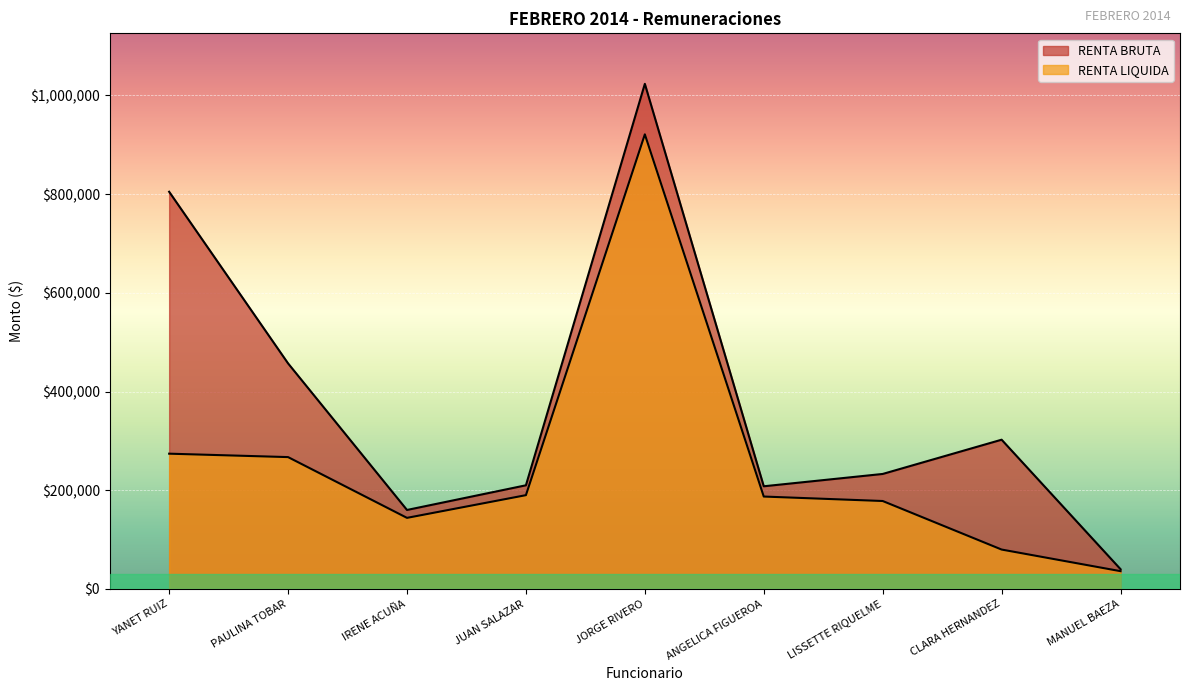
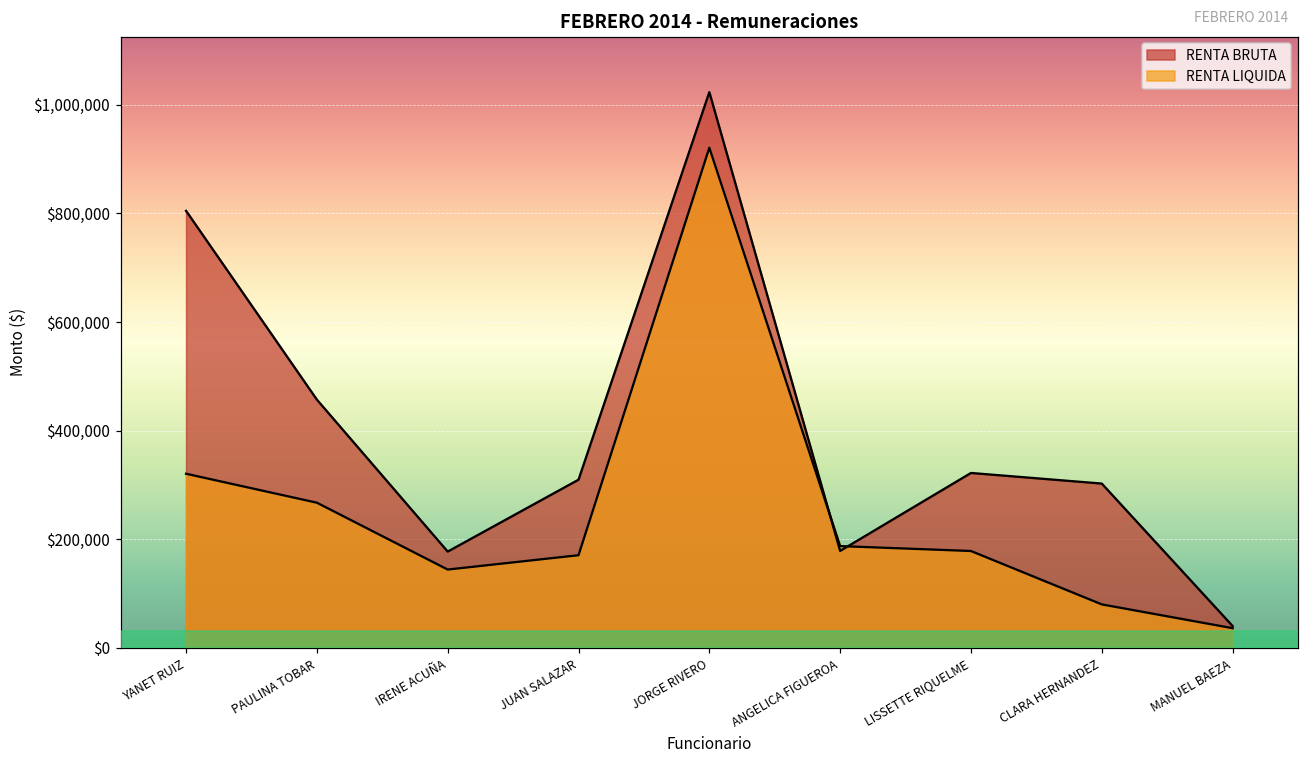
  {
    "RENTA BRUTA": {
      "YANET RUIZ": "$800,000",
      "PAULINA TOBAR": "$460,000",
-     "IRENE ACUÑA": "$160,000",
-     "JUAN SALAZAR": "$210,000",
+     "IRENE ACUÑA": "$180,000",
+     "JUAN SALAZAR": "$310,000",
      "JORGE RIVERO": "$1,020,000",
-     "ANGELICA FIGUEROA": "$210,000",
-     "LISSETTE RIQUELME": "$230,000",
+     "ANGELICA FIGUEROA": "$180,000",
+     "LISSETTE RIQUELME": "$320,000",
      "CLARA HERNANDEZ": "$300,000"
    },
    "RENTA LIQUIDA": {
-     "YANET RUIZ": "$270,000",
+     "YANET RUIZ": "$320,000",
      "PAULINA TOBAR": "$270,000",
      "IRENE ACUÑA": "$140,000",
-     "JUAN SALAZAR": "$190,000",
+     "JUAN SALAZAR": "$170,000",
      "JORGE RIVERO": "$920,000",
      "ANGELICA FIGUEROA": "$190,000",
      "LISSETTE RIQUELME": "$180,000",
      "CLARA HERNANDEZ": "$80,000"
    }
  }
